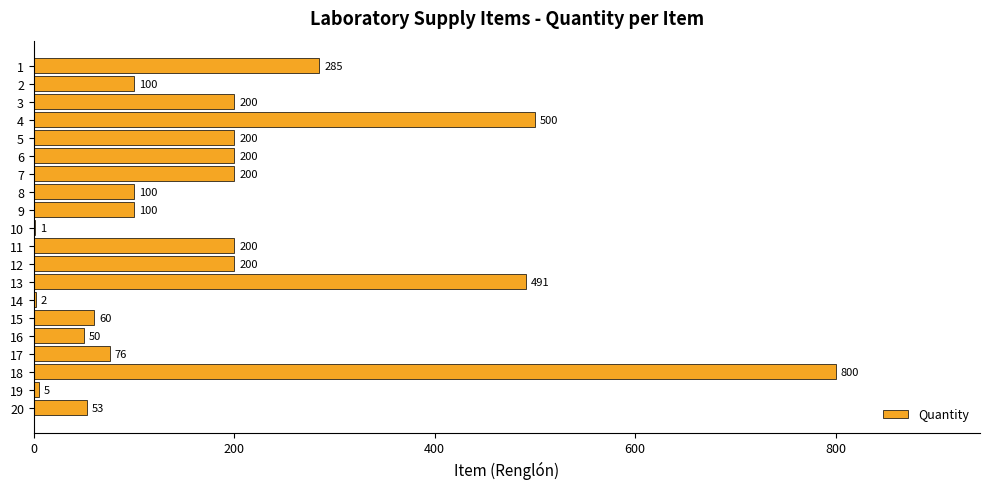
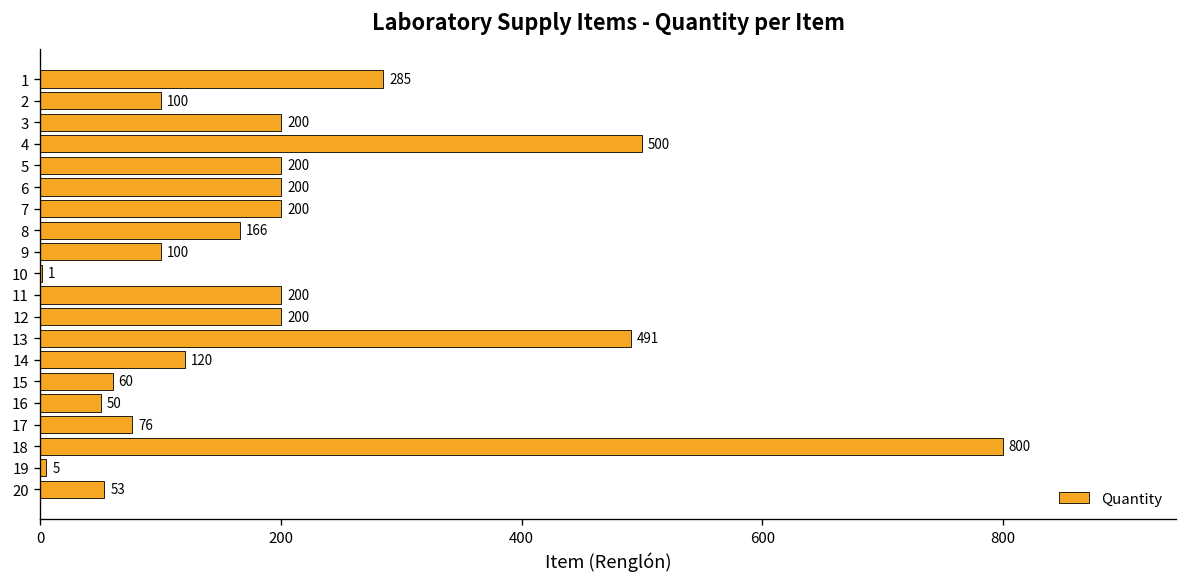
  {
    "1": 285,
    "2": 100,
    "3": 200,
    "4": 500,
    "5": 200,
    "6": 200,
    "7": 200,
-   "8": 100,
+   "8": 166,
    "9": 100,
    "10": 1,
    "11": 200,
    "12": 200,
    "13": 491,
-   "14": 2,
+   "14": 120,
    "15": 60,
    "16": 50,
    "17": 76,
    "18": 800,
    "19": 5,
    "20": 53
  }
